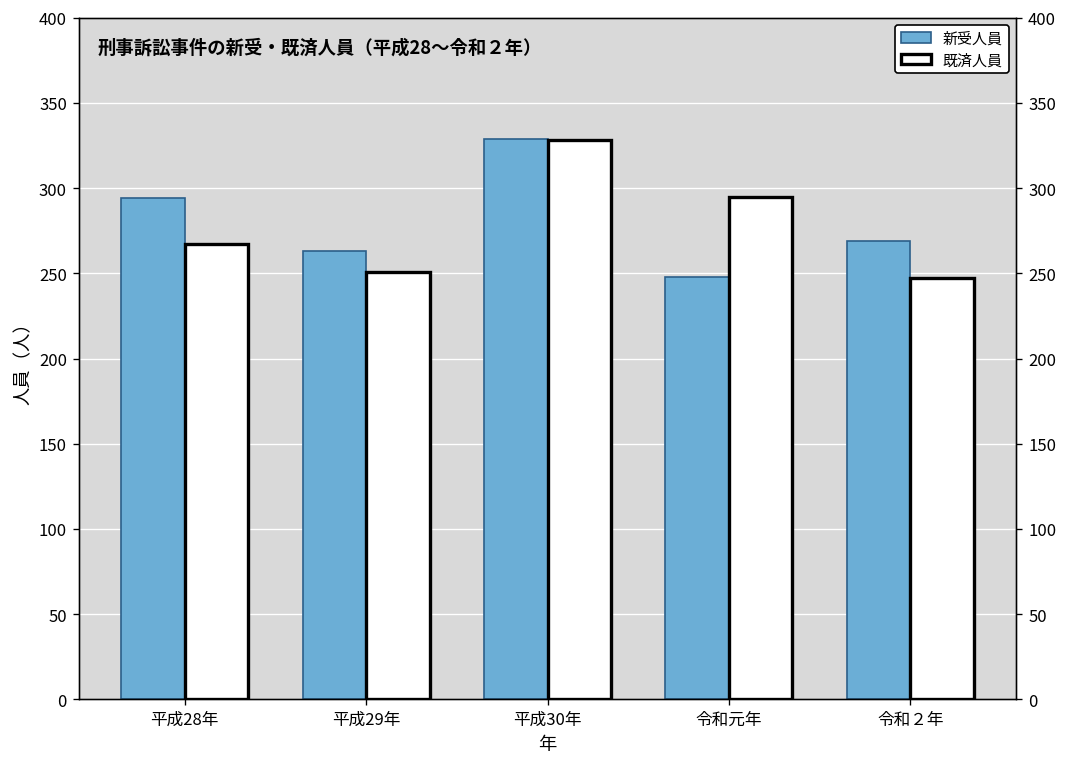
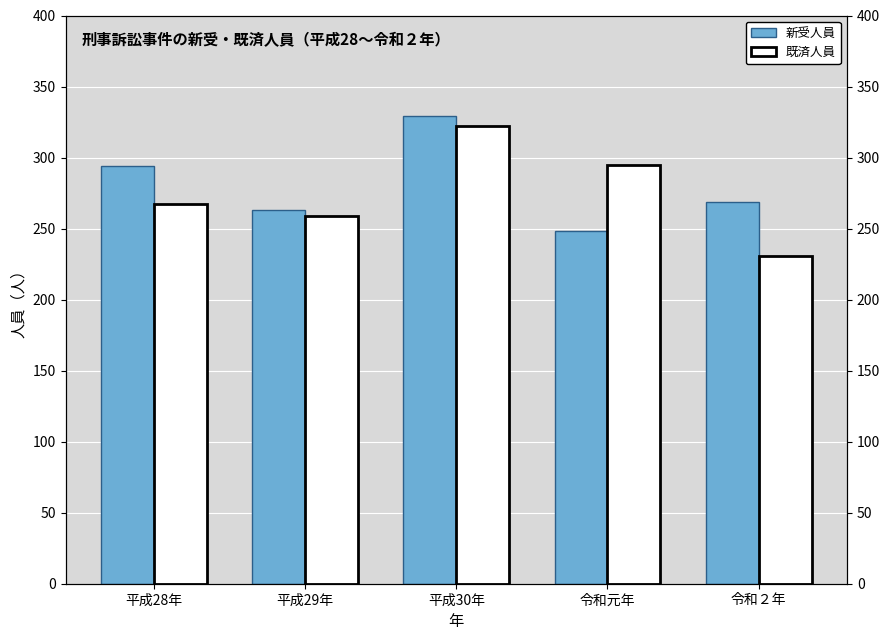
  {
    "新受人員": {
      "平成28年": 294,
      "平成29年": 263,
      "平成30年": 329,
      "令和元年": 248,
      "令和２年": 269
    },
    "既済人員": {
      "平成28年": 267,
-     "平成29年": 251,
-     "平成30年": 328,
+     "平成29年": 259,
+     "平成30年": 322,
      "令和元年": 295,
-     "令和２年": 247
+     "令和２年": 231
    }
  }
